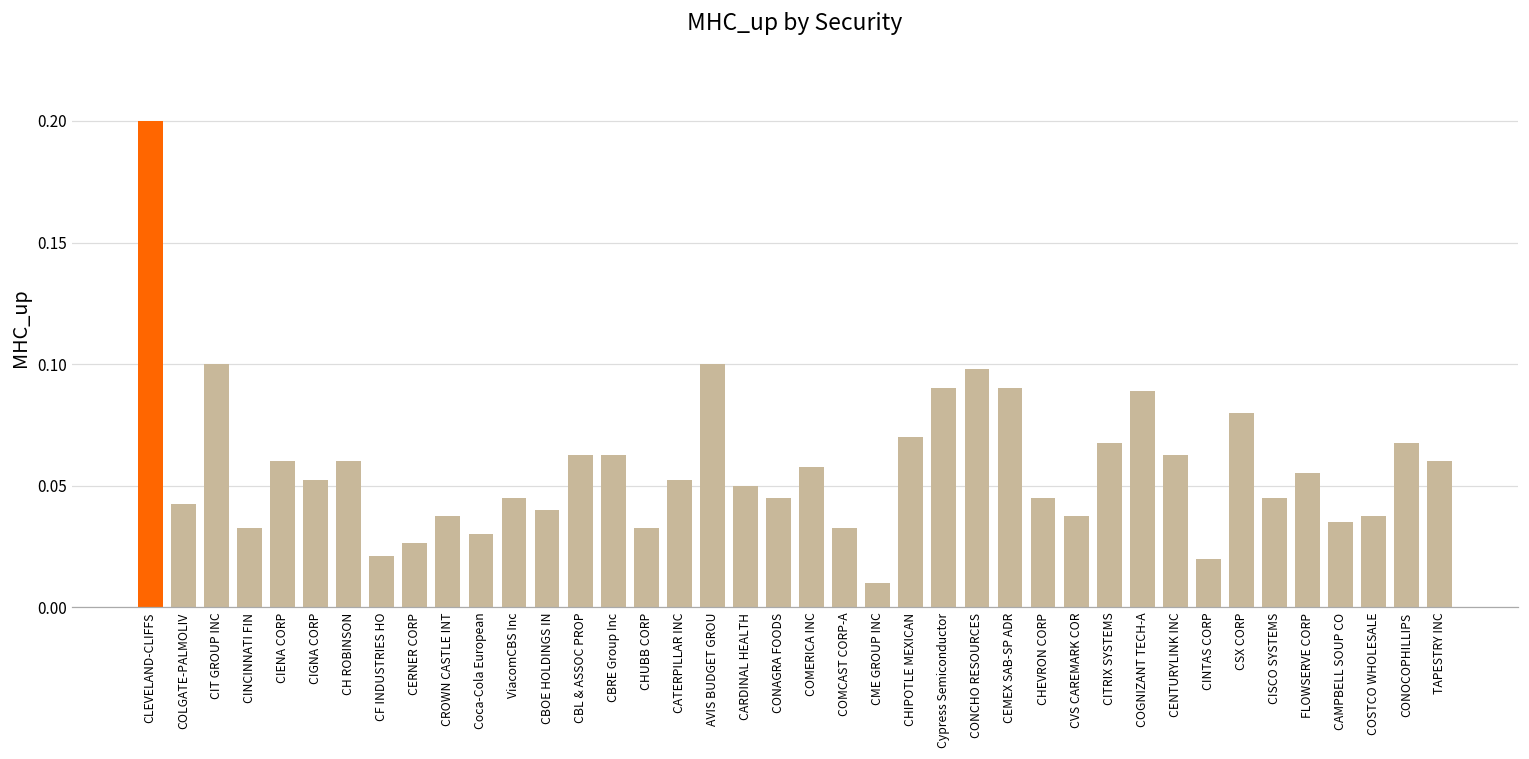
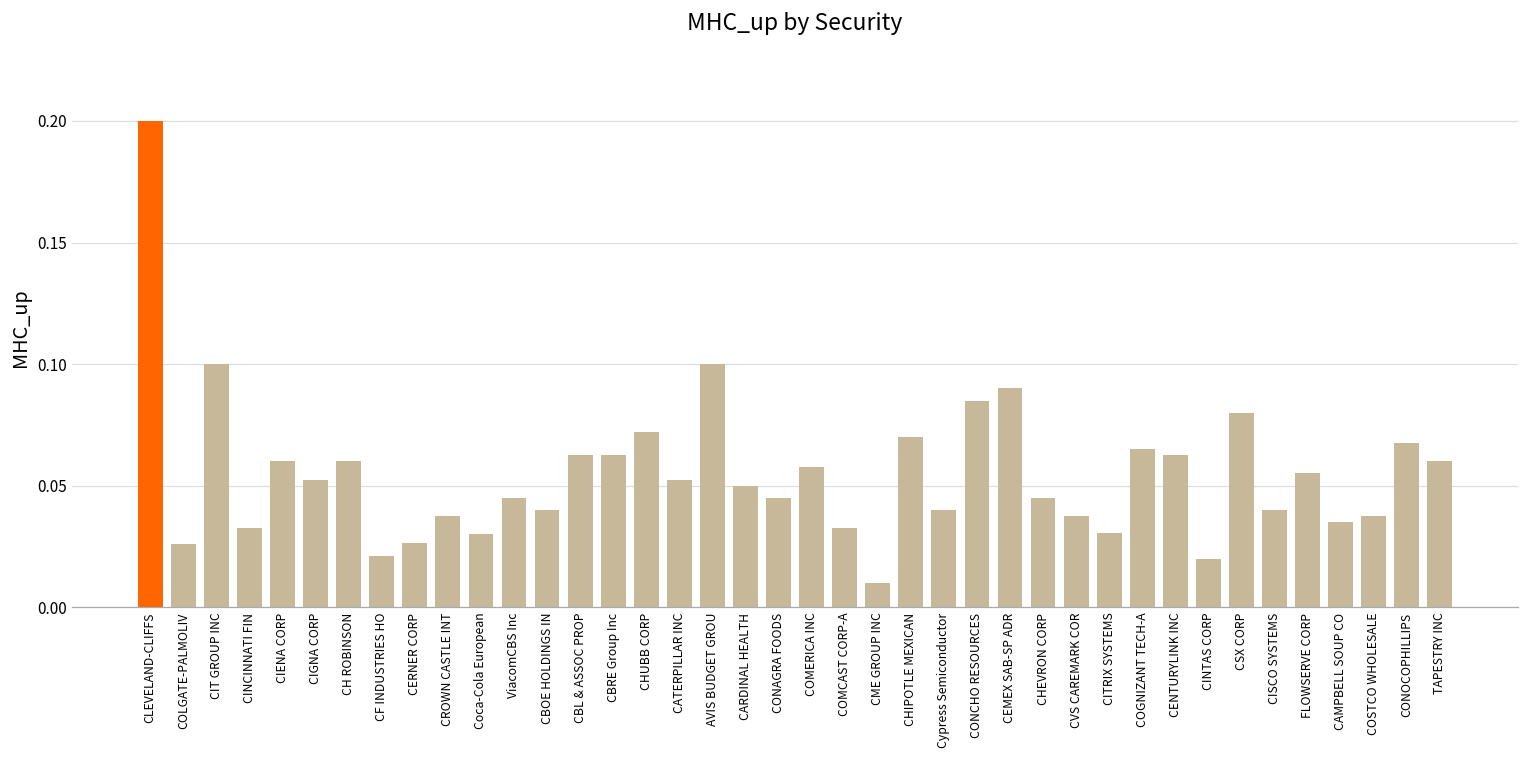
  {
    "CLEVELAND-CLIFFS": 0.200,
-   "COLGATE-PALMOLIV": 0.043,
+   "COLGATE-PALMOLIV": 0.026,
    "CIT GROUP INC": 0.100,
    "CINCINNATI FIN": 0.033,
    "CIENA CORP": 0.060,
    "CIGNA CORP": 0.053,
    "CH ROBINSON": 0.060,
    "CF INDUSTRIES HO": 0.021,
    "CERNER CORP": 0.026,
    "CROWN CASTLE INT": 0.038,
    "Coca-Cola European": 0.030,
    "ViacomCBS Inc": 0.045,
    "CBOE HOLDINGS IN": 0.040,
    "CBL & ASSOC PROP": 0.063,
    "CBRE Group Inc": 0.063,
-   "CHUBB CORP": 0.033,
+   "CHUBB CORP": 0.072,
    "CATERPILLAR INC": 0.053,
    "AVIS BUDGET GROU": 0.100,
    "CARDINAL HEALTH": 0.050,
    "CONAGRA FOODS": 0.045,
    "COMERICA INC": 0.058,
    "COMCAST CORP-A": 0.033,
    "CME GROUP INC": 0.010,
    "CHIPOTLE MEXICAN": 0.070,
-   "Cypress Semiconductor": 0.09,
-   "CONCHO RESOURCES": 0.098,
+   "Cypress Semiconductor": 0.04,
+   "CONCHO RESOURCES": 0.085,
    "CEMEX SAB-SP ADR": 0.090,
    "CHEVRON CORP": 0.045,
    "CVS CAREMARK COR": 0.038,
-   "CITRIX SYSTEMS": 0.068,
-   "COGNIZANT TECH-A": 0.089,
+   "CITRIX SYSTEMS": 0.030,
+   "COGNIZANT TECH-A": 0.065,
    "CENTURYLINK INC": 0.063,
    "CINTAS CORP": 0.020,
    "CSX CORP": 0.080,
-   "CISCO SYSTEMS": 0.045,
+   "CISCO SYSTEMS": 0.040,
    "FLOWSERVE CORP": 0.055,
    "CAMPBELL SOUP CO": 0.035,
    "COSTCO WHOLESALE": 0.038,
    "CONOCOPHILLIPS": 0.068,
    "TAPESTRY INC": 0.060
  }
